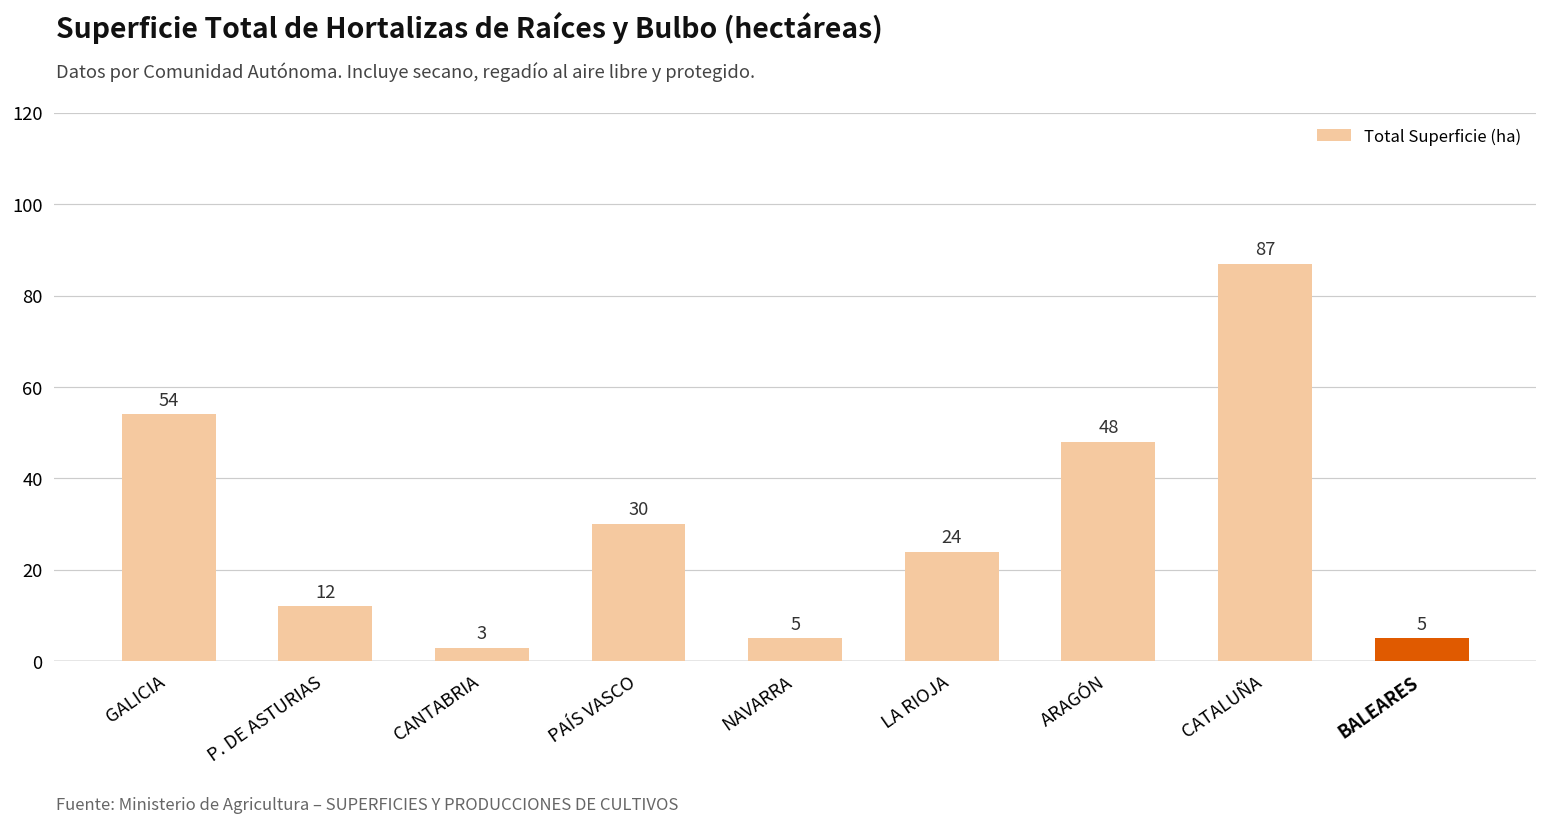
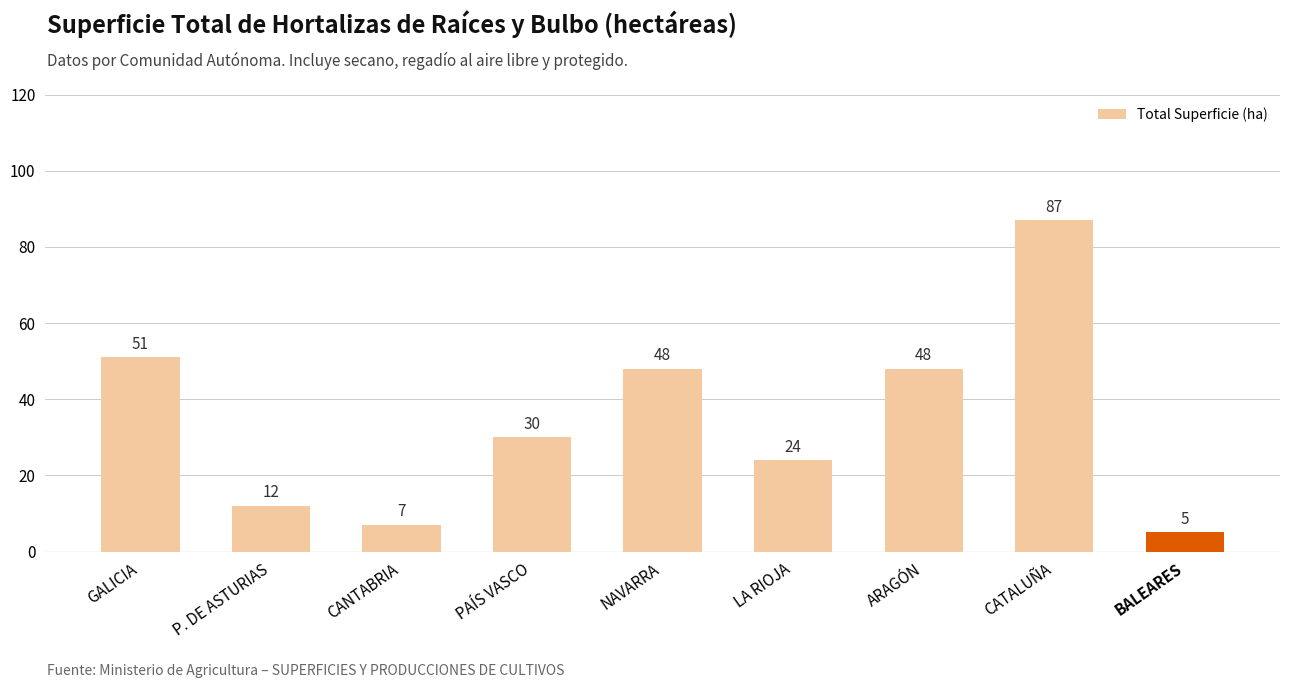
  {
-   "GALICIA": 54,
+   "GALICIA": 51,
    "P. DE ASTURIAS": 12,
-   "CANTABRIA": 3,
+   "CANTABRIA": 7,
    "PAÍS VASCO": 30,
-   "NAVARRA": 5,
+   "NAVARRA": 48,
    "LA RIOJA": 24,
    "ARAGÓN": 48,
    "CATALUÑA": 87,
    "BALEARES": 5
  }
